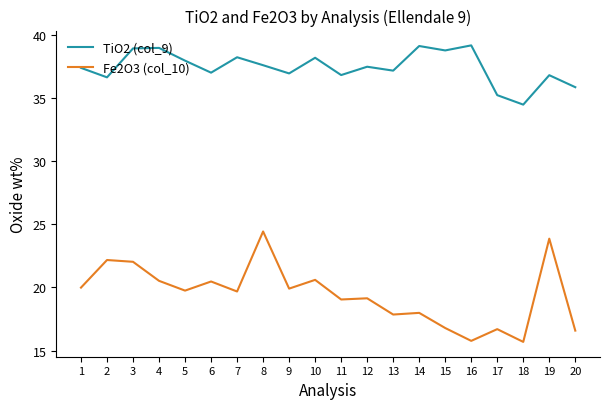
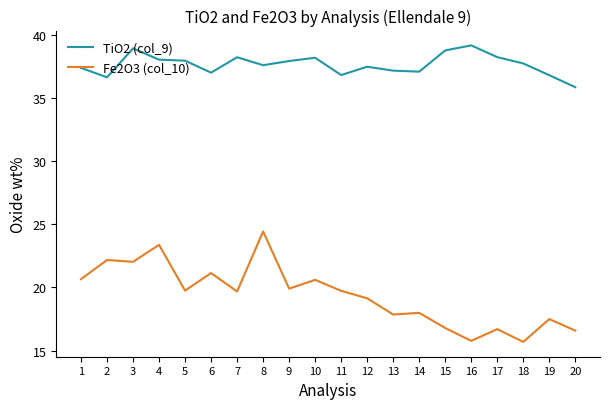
  {
    "TiO2 (col_9)": {
      "1": 37.4,
      "2": 36.6,
      "3": 38.9,
-     "4": 39.0,
+     "4": 38.0,
      "5": 38.0,
      "6": 37.0,
      "7": 38.2,
      "8": 37.6,
-     "9": 36.9,
+     "9": 37.9,
      "10": 38.2,
      "11": 36.8,
      "12": 37.5,
      "13": 37.2,
-     "14": 39.1,
+     "14": 37.1,
      "15": 38.8,
      "16": 39.2,
-     "17": 35.2,
-     "18": 34.5,
+     "17": 38.2,
+     "18": 37.7,
      "19": 36.8,
      "20": 35.9
    },
    "Fe2O3 (col_10)": {
-     "1": 20.0,
+     "1": 20.7,
      "2": 22.2,
      "3": 22.0,
-     "4": 20.5,
+     "4": 23.4,
      "5": 19.7,
-     "6": 20.5,
+     "6": 21.1,
      "7": 19.7,
      "8": 24.4,
      "9": 19.9,
      "10": 20.6,
-     "11": 19.0,
+     "11": 19.7,
      "12": 19.1,
      "13": 17.9,
      "14": 18.0,
      "15": 16.8,
      "16": 15.8,
      "17": 16.7,
      "18": 15.7,
-     "19": 23.9,
+     "19": 17.5,
      "20": 16.6
    }
  }
